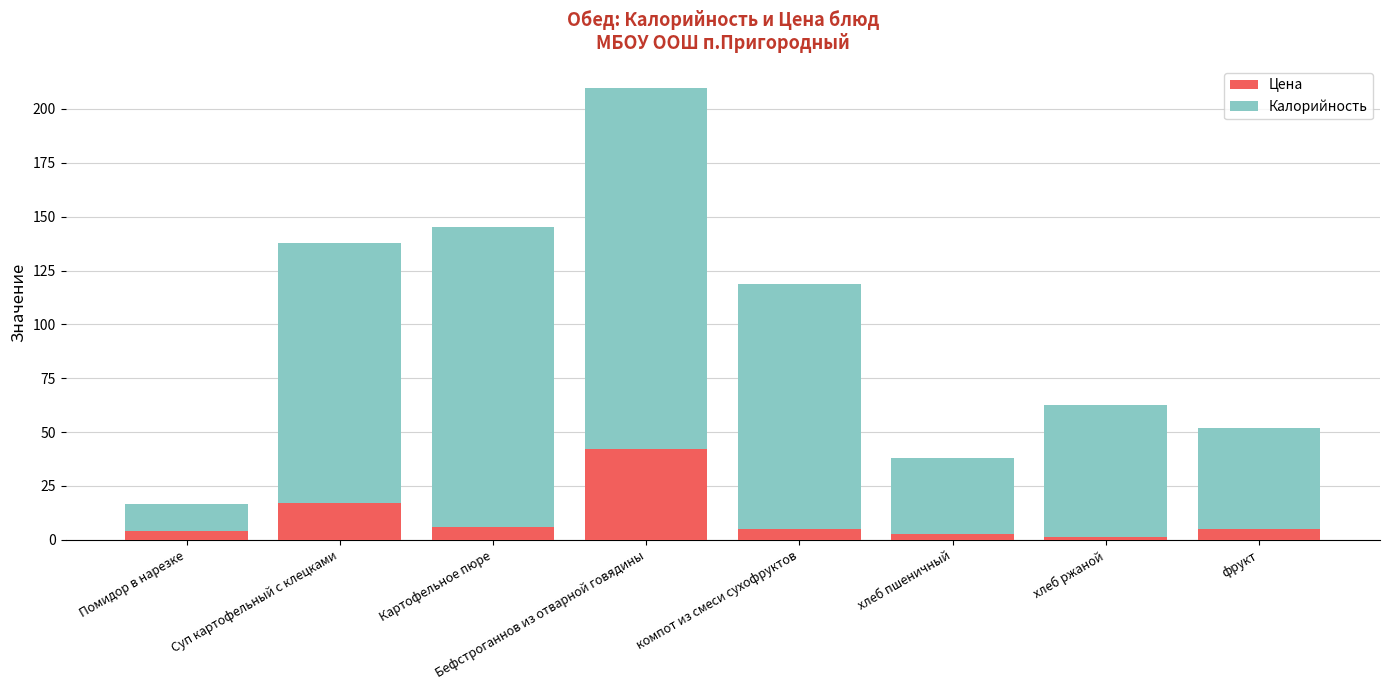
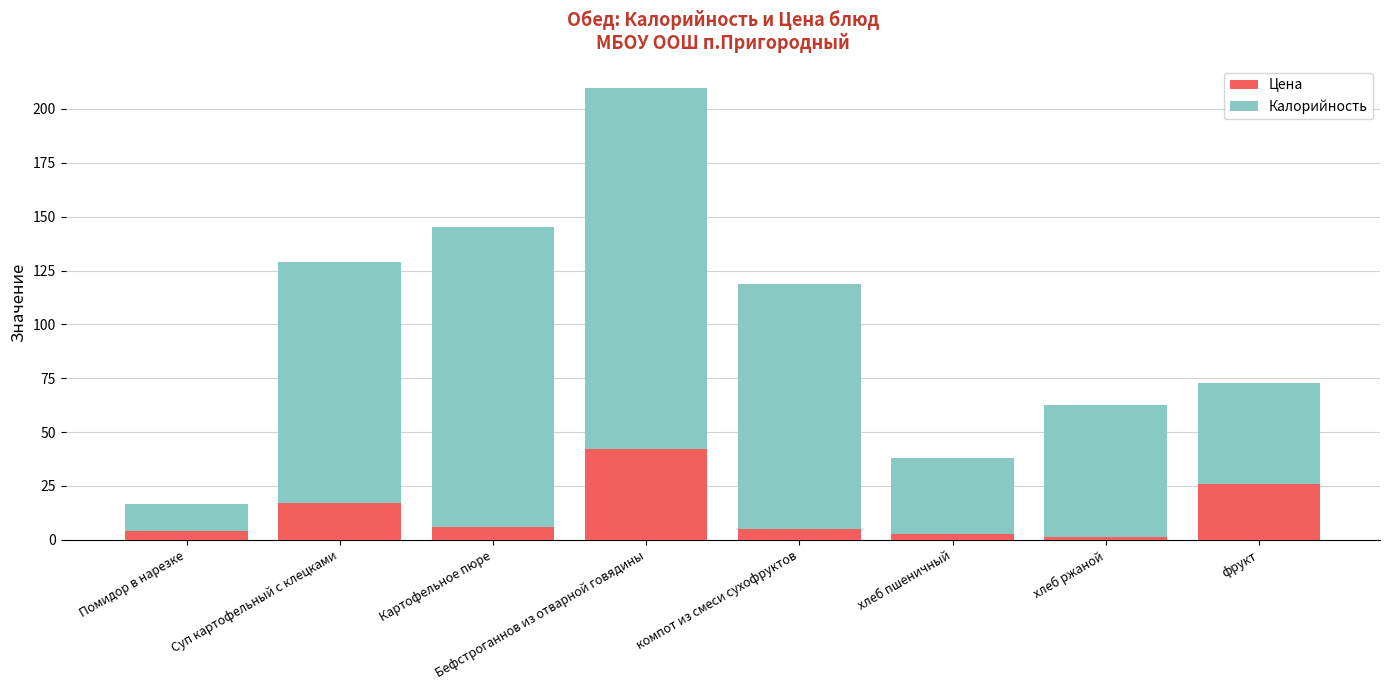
  {
    "Цена": {
      "Помидор в нарезке": 4,
      "Суп картофельный с клецками": 17,
      "Картофельное пюре": 6,
      "Бефстроганнов из отварной говядины": 42,
      "компот из смеси сухофруктов": 5,
      "хлеб пшеничный": 3,
      "хлеб ржаной": 2,
-     "фрукт": 5
+     "фрукт": 26
    },
    "Калорийность": {
      "Помидор в нарезке": 13,
-     "Суп картофельный с клецками": 121,
+     "Суп картофельный с клецками": 112,
      "Картофельное пюре": 139,
      "Бефстроганнов из отварной говядины": 168,
      "компот из смеси сухофруктов": 114,
      "хлеб пшеничный": 36,
      "хлеб ржаной": 61,
      "фрукт": 47
    }
  }
